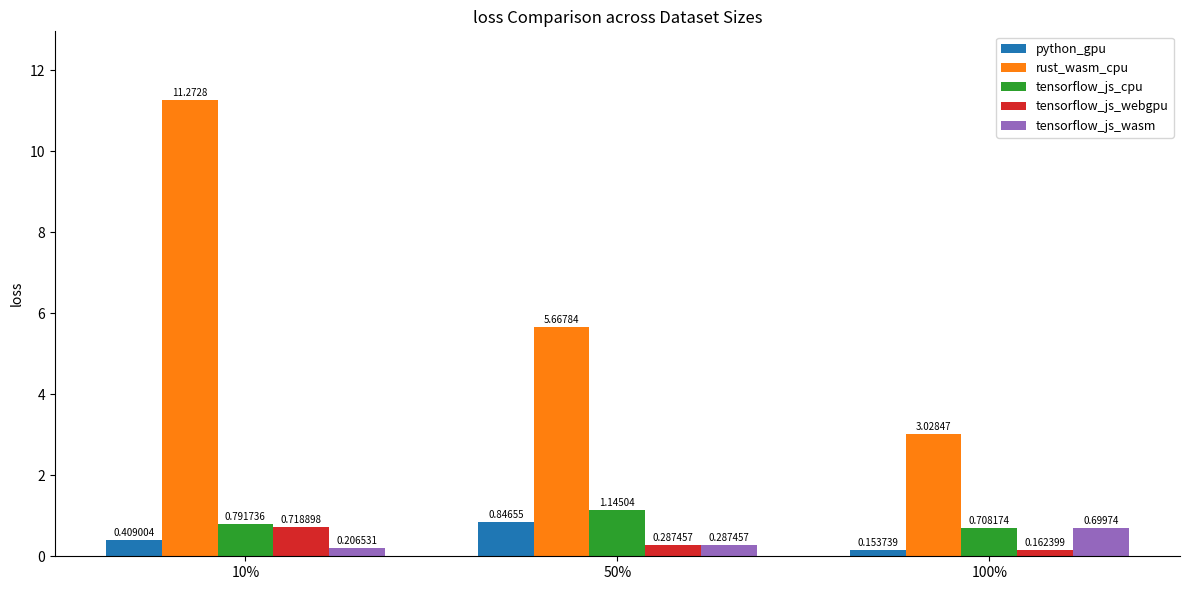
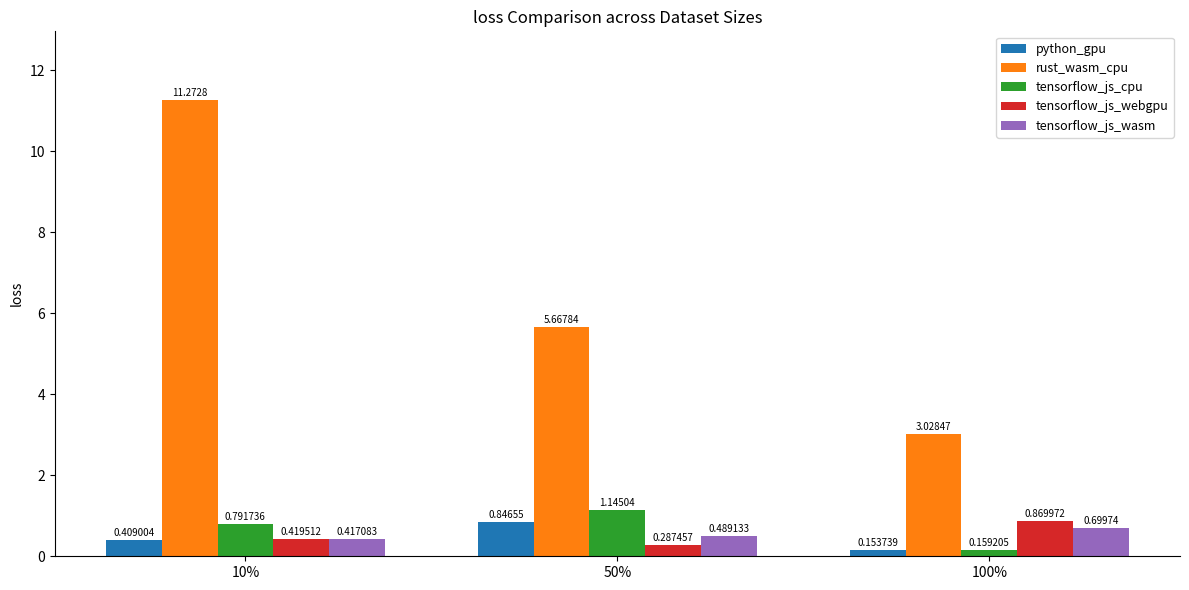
  {
    "python_gpu": {
      "10%": 0.409004,
      "50%": 0.84655,
      "100%": 0.153739
    },
    "rust_wasm_cpu": {
      "10%": 11.2728,
      "50%": 5.66784,
      "100%": 3.02847
    },
    "tensorflow_js_cpu": {
      "10%": 0.791736,
      "50%": 1.14504,
-     "100%": 0.708174
+     "100%": 0.159205
    },
    "tensorflow_js_webgpu": {
-     "10%": 0.718898,
+     "10%": 0.419512,
      "50%": 0.287457,
-     "100%": 0.162399
+     "100%": 0.869972
    },
    "tensorflow_js_wasm": {
-     "10%": 0.206531,
-     "50%": 0.287457,
+     "10%": 0.417083,
+     "50%": 0.489133,
      "100%": 0.69974
    }
  }
